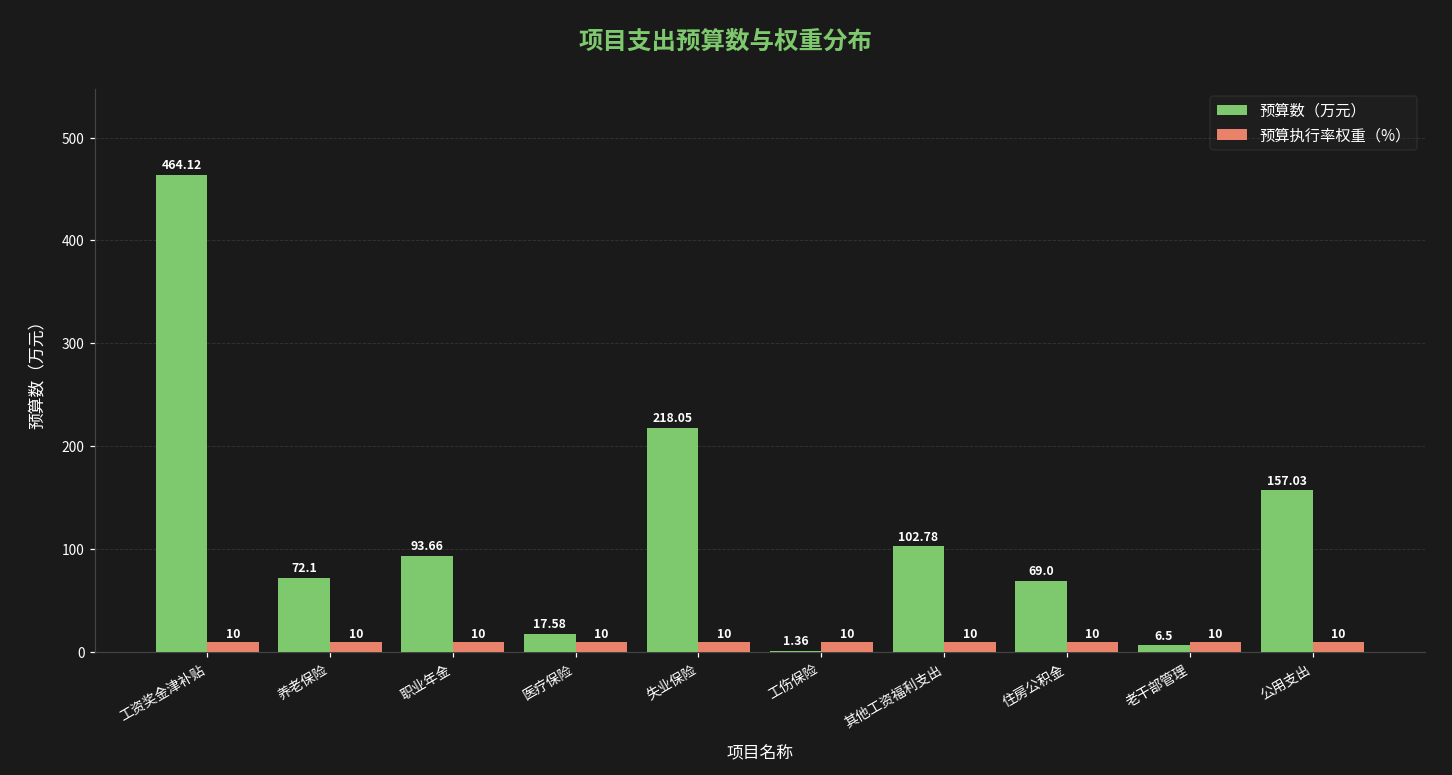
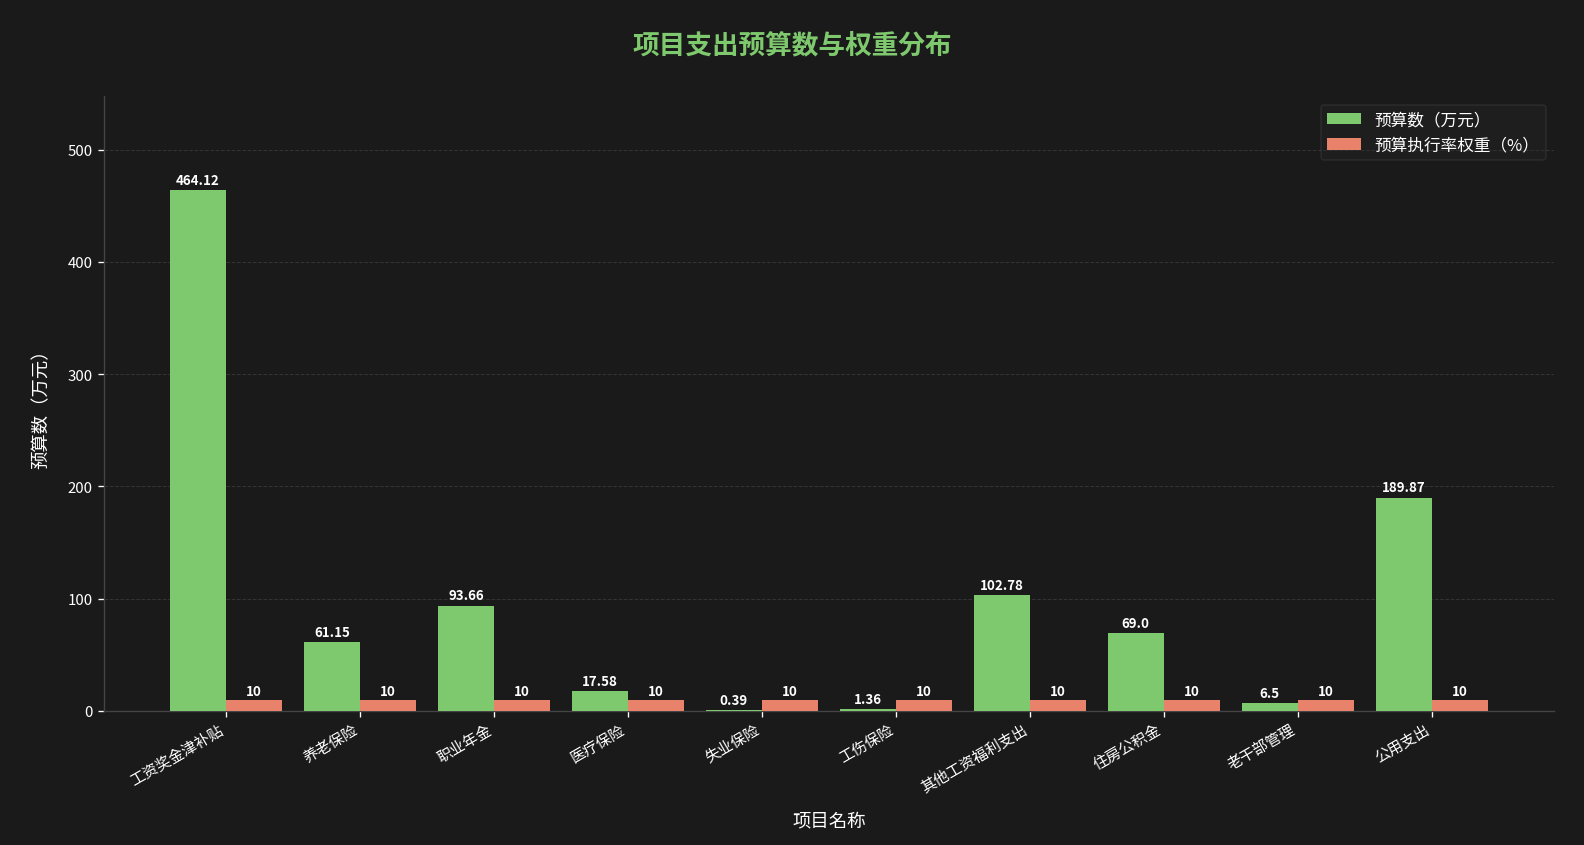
  {
    "预算数（万元）": {
      "工资奖金津补贴": 464.12,
-     "养老保险": 72.1,
+     "养老保险": 61.15,
      "职业年金": 93.66,
      "医疗保险": 17.58,
-     "失业保险": 218.05,
+     "失业保险": 0.39,
      "工伤保险": 1.36,
      "其他工资福利支出": 102.78,
      "住房公积金": 69.0,
      "老干部管理": 6.5,
-     "公用支出": 157.03
+     "公用支出": 189.87
    },
    "预算执行率权重（%）": {
      "工资奖金津补贴": 10,
      "养老保险": 10,
      "职业年金": 10,
      "医疗保险": 10,
      "失业保险": 10,
      "工伤保险": 10,
      "其他工资福利支出": 10,
      "住房公积金": 10,
      "老干部管理": 10,
      "公用支出": 10
    }
  }
